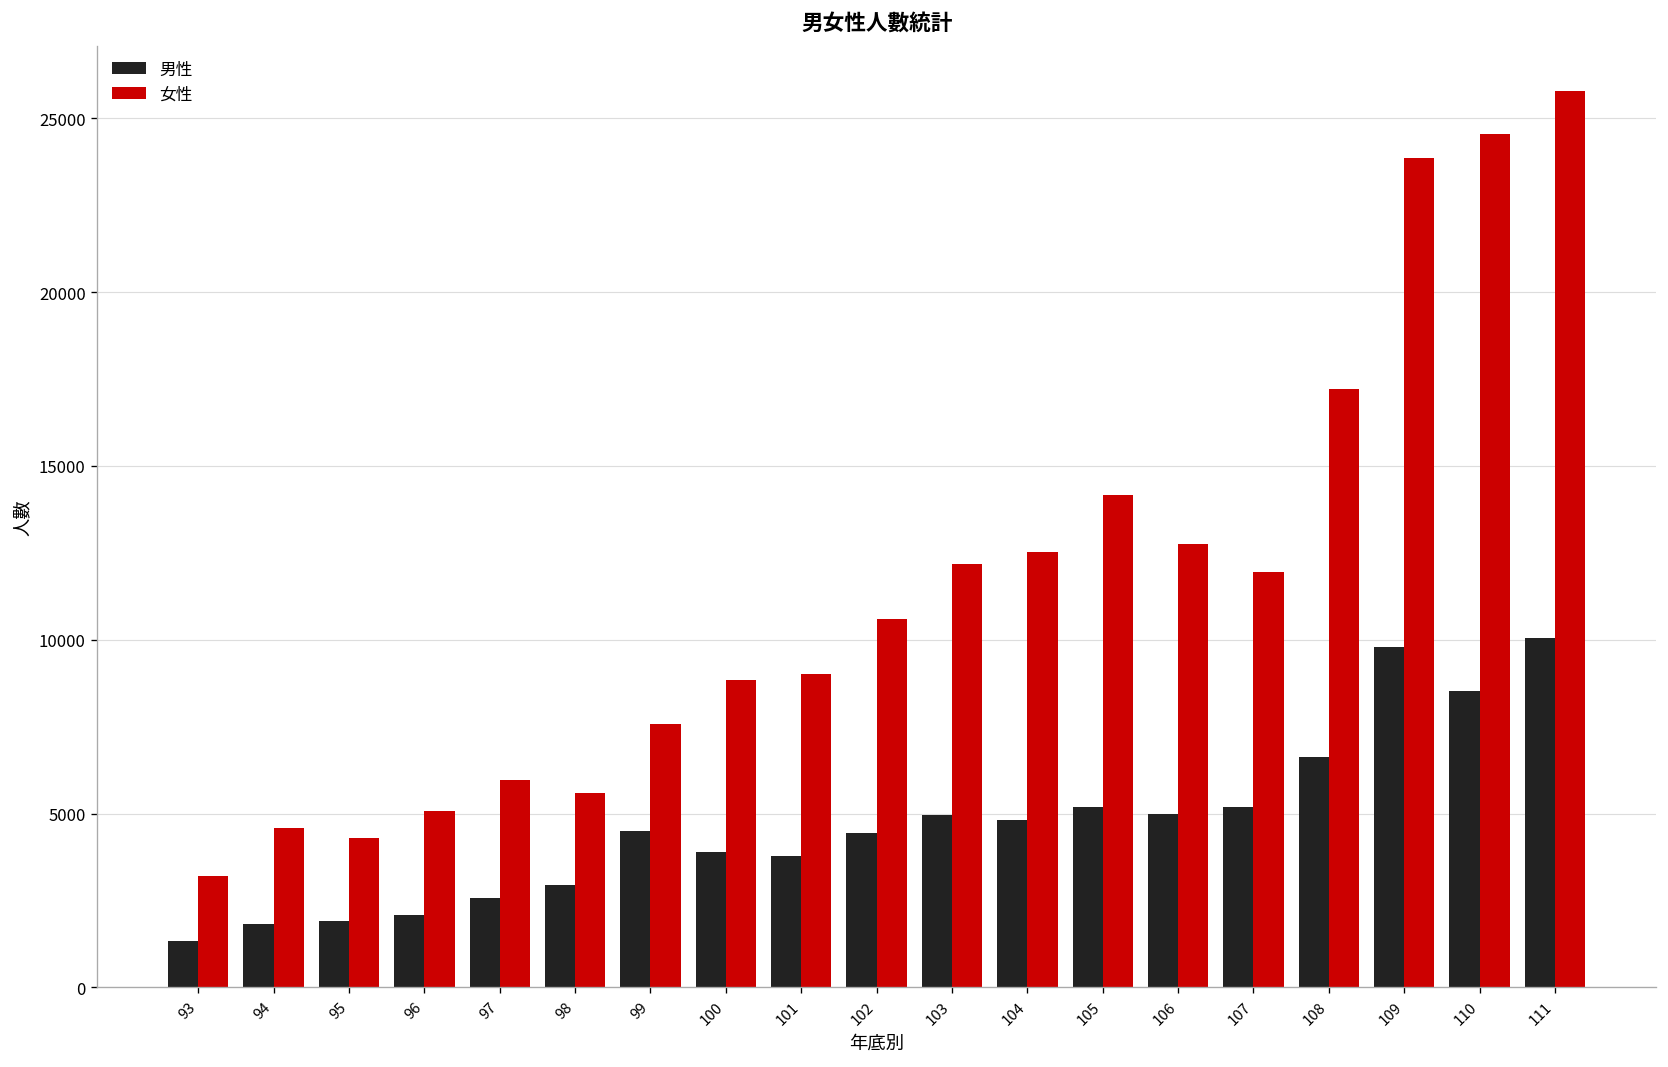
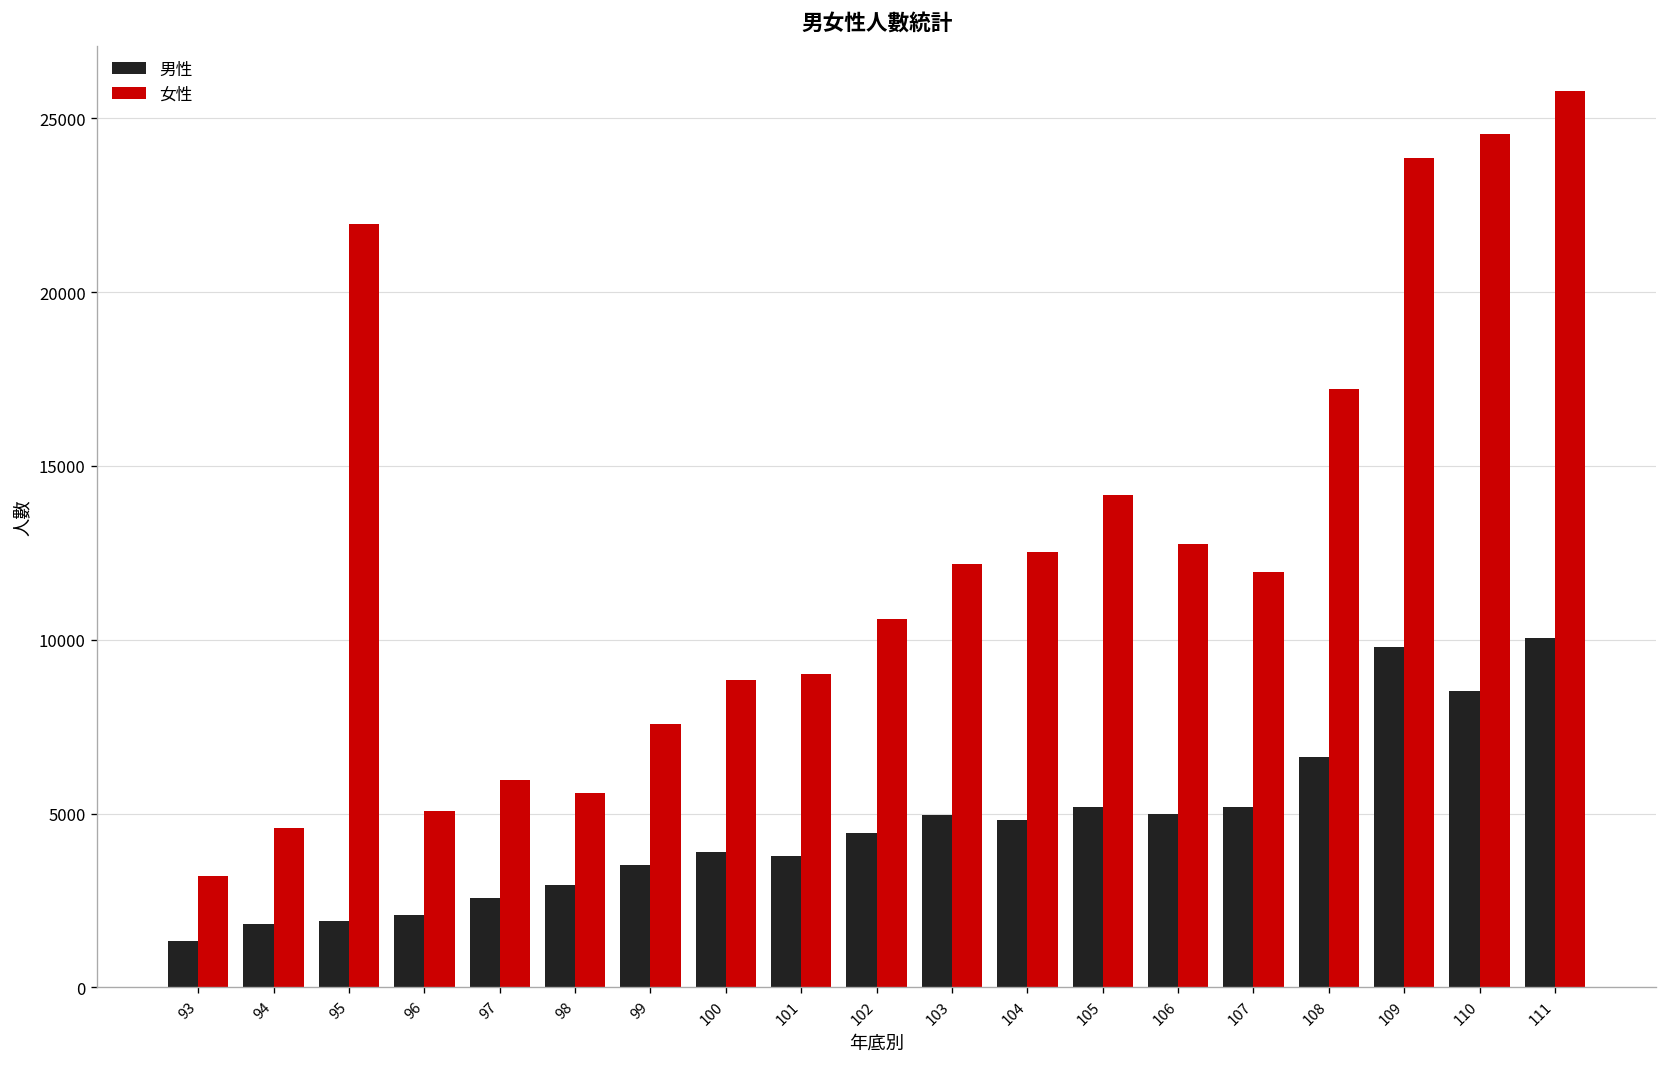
  {
    "男性": {
      "93": 1300,
      "94": 1800,
      "95": 1900,
      "96": 2100,
      "97": 2600,
      "98": 3000,
-     "99": 4500,
+     "99": 3500,
      "100": 3900,
      "101": 3800,
      "102": 4400,
      "103": 5000,
      "104": 4800,
      "105": 5200,
      "106": 5000,
      "107": 5200,
      "108": 6600,
      "109": 9800,
      "110": 8500,
      "111": 10000
    },
    "女性": {
      "93": 3200,
      "94": 4600,
-     "95": 4300,
+     "95": 22000,
      "96": 5100,
      "97": 6000,
      "98": 5600,
      "99": 7600,
      "100": 8800,
      "101": 9000,
      "102": 10600,
      "103": 12200,
      "104": 12500,
      "105": 14200,
      "106": 12800,
      "107": 12000,
      "108": 17200,
      "109": 23800,
      "110": 24600,
      "111": 25800
    }
  }
